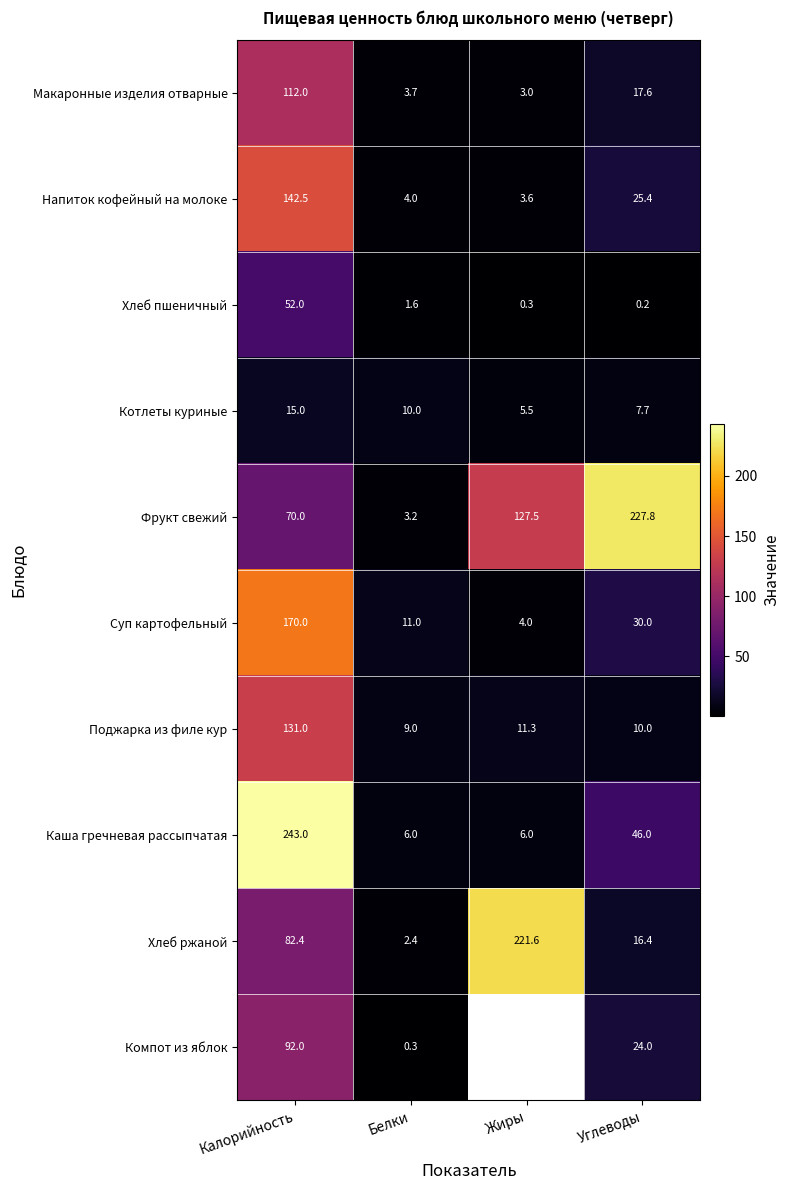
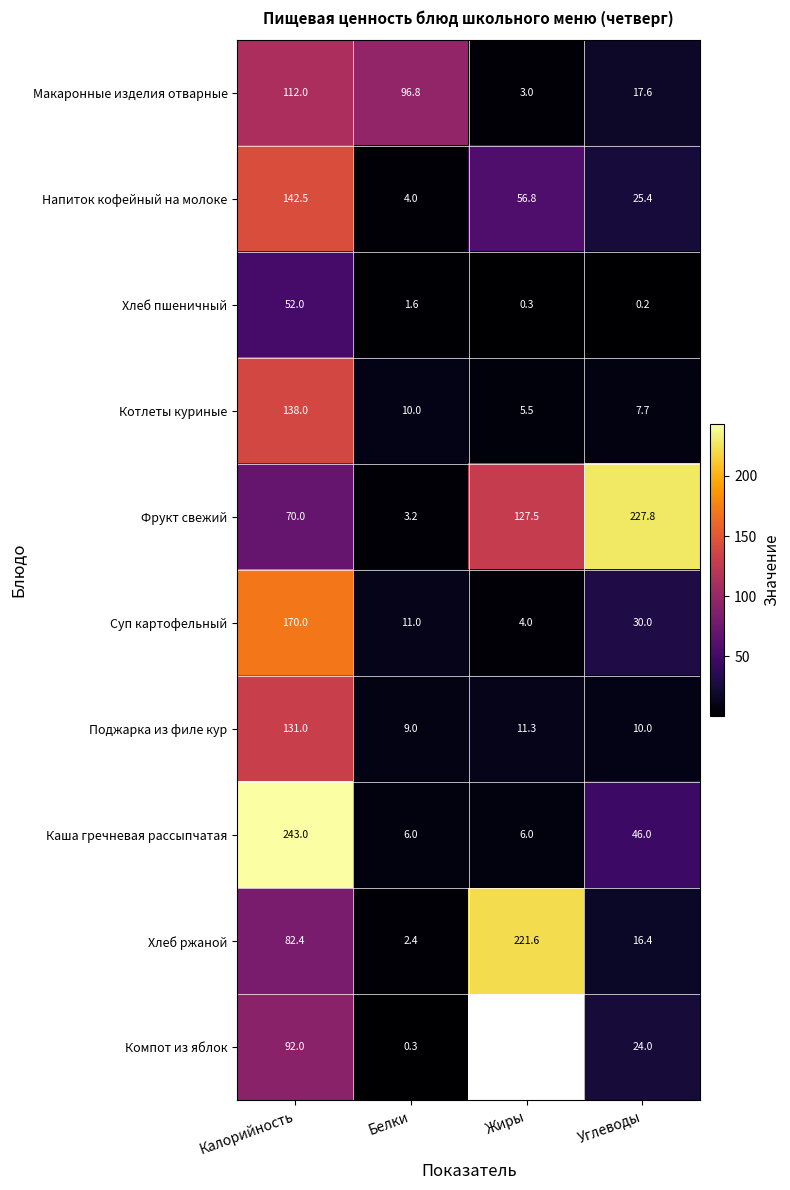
  {
    "Макаронные изделия отварные": {
      "Калорийность": 112.0,
-     "Белки": 3.7,
+     "Белки": 96.8,
      "Жиры": 3.0,
      "Углеводы": 17.6
    },
    "Напиток кофейный на молоке": {
      "Калорийность": 142.5,
      "Белки": 4.0,
-     "Жиры": 3.6,
+     "Жиры": 56.8,
      "Углеводы": 25.4
    },
    "Хлеб пшеничный": {
      "Калорийность": 52.0,
      "Белки": 1.6,
      "Жиры": 0.3,
      "Углеводы": 0.2
    },
    "Котлеты куриные": {
-     "Калорийность": 15.0,
+     "Калорийность": 138.0,
      "Белки": 10.0,
      "Жиры": 5.5,
      "Углеводы": 7.7
    },
    "Фрукт свежий": {
      "Калорийность": 70.0,
      "Белки": 3.2,
      "Жиры": 127.5,
      "Углеводы": 227.8
    },
    "Суп картофельный": {
      "Калорийность": 170.0,
      "Белки": 11.0,
      "Жиры": 4.0,
      "Углеводы": 30.0
    },
    "Поджарка из филе кур": {
      "Калорийность": 131.0,
      "Белки": 9.0,
      "Жиры": 11.3,
      "Углеводы": 10.0
    },
    "Каша гречневая рассыпчатая": {
      "Калорийность": 243.0,
      "Белки": 6.0,
      "Жиры": 6.0,
      "Углеводы": 46.0
    },
    "Хлеб ржаной": {
      "Калорийность": 82.4,
      "Белки": 2.4,
      "Жиры": 221.6,
      "Углеводы": 16.4
    },
    "Компот из яблок": {
      "Калорийность": 92.0,
      "Белки": 0.3,
      "Углеводы": 24.0
    }
  }
